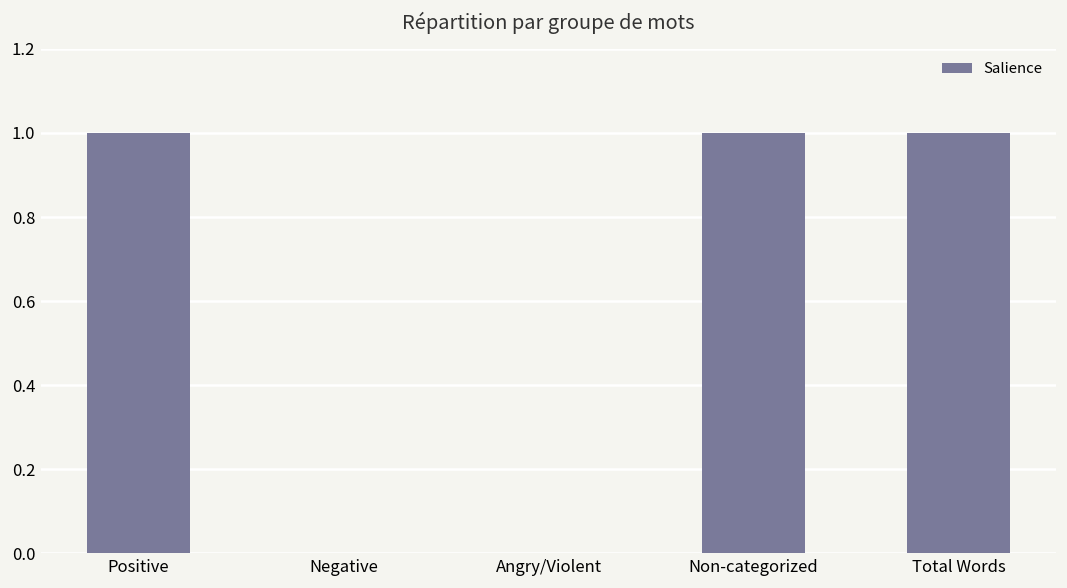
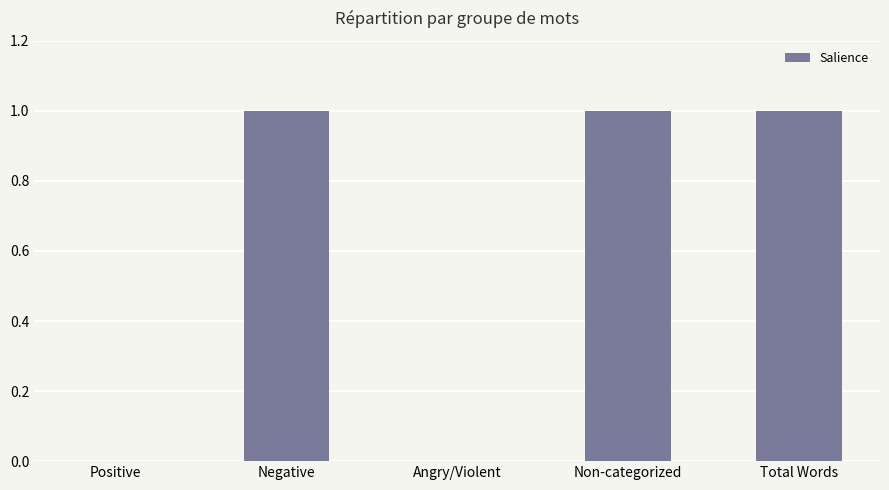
  {
-   "Positive": 1,
-   "Negative": 0,
+   "Positive": 0,
+   "Negative": 1,
    "Angry/Violent": 0,
    "Non-categorized": 1,
    "Total Words": 1
  }
